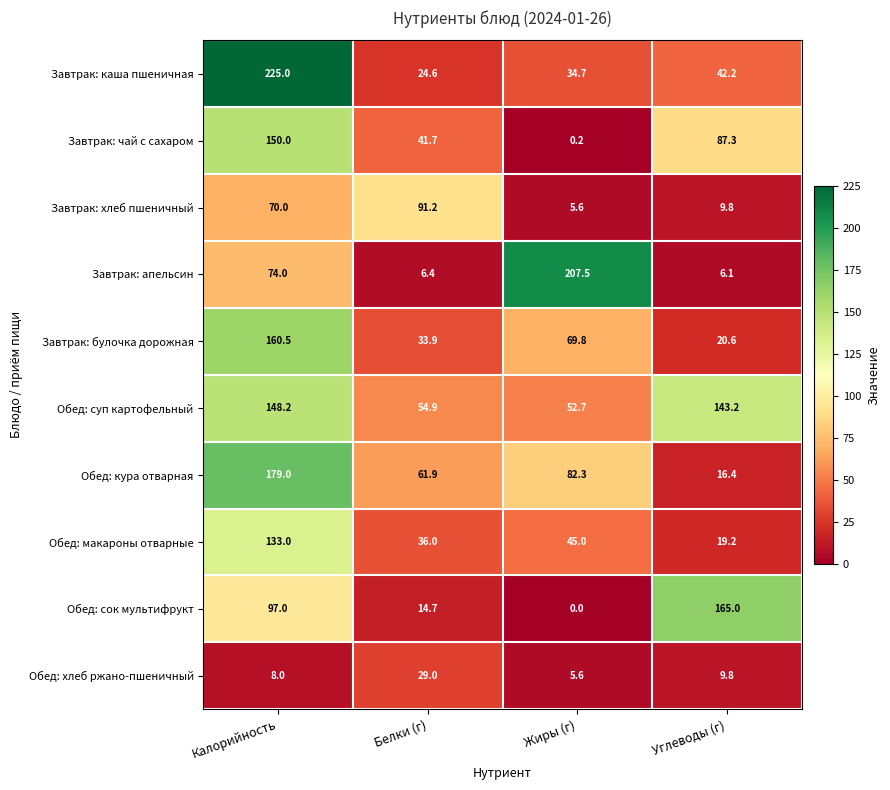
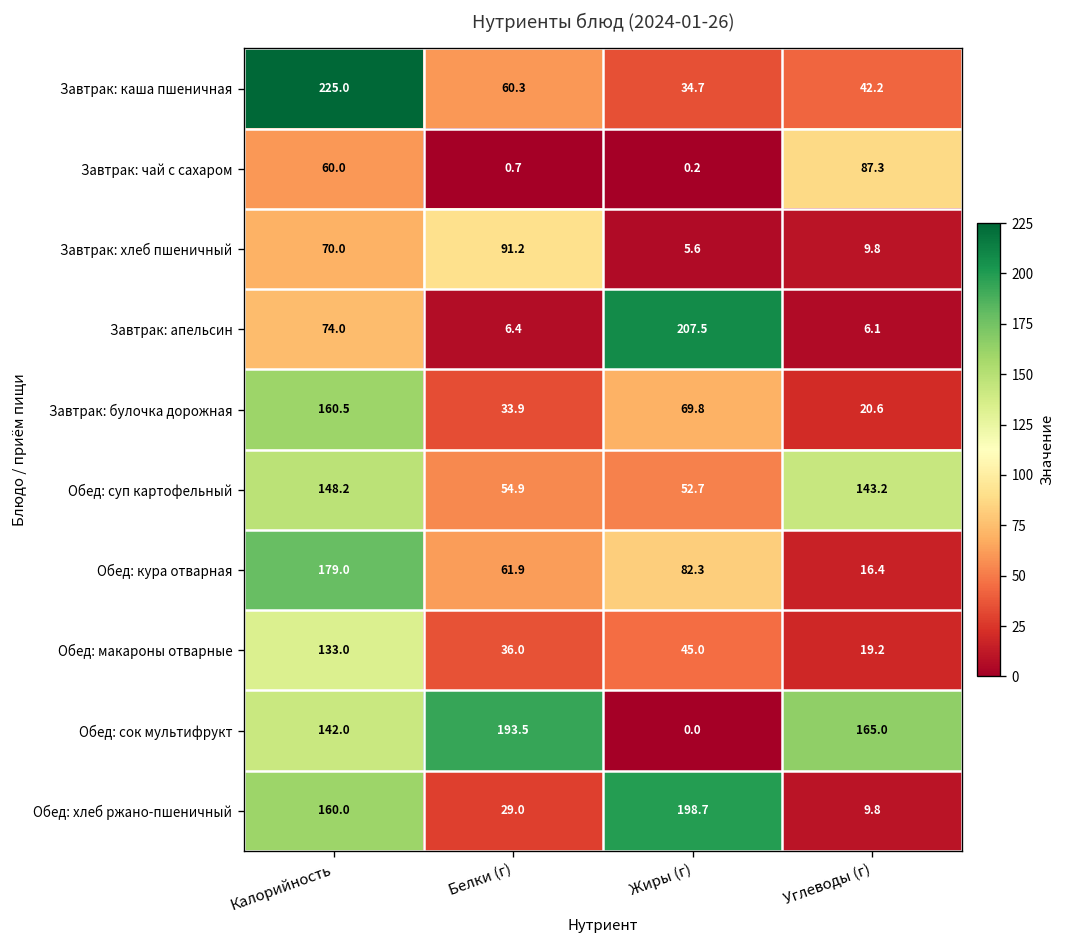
  {
    "Завтрак: каша пшеничная": {
      "Калорийность": 225.0,
-     "Белки (г)": 24.6,
+     "Белки (г)": 60.3,
      "Жиры (г)": 34.7,
      "Углеводы (г)": 42.2
    },
    "Завтрак: чай с сахаром": {
-     "Калорийность": 150.0,
-     "Белки (г)": 41.7,
+     "Калорийность": 60.0,
+     "Белки (г)": 0.7,
      "Жиры (г)": 0.2,
      "Углеводы (г)": 87.3
    },
    "Завтрак: хлеб пшеничный": {
      "Калорийность": 70.0,
      "Белки (г)": 91.2,
      "Жиры (г)": 5.6,
      "Углеводы (г)": 9.8
    },
    "Завтрак: апельсин": {
      "Калорийность": 74.0,
      "Белки (г)": 6.4,
      "Жиры (г)": 207.5,
      "Углеводы (г)": 6.1
    },
    "Завтрак: булочка дорожная": {
      "Калорийность": 160.5,
      "Белки (г)": 33.9,
      "Жиры (г)": 69.8,
      "Углеводы (г)": 20.6
    },
    "Обед: суп картофельный": {
      "Калорийность": 148.2,
      "Белки (г)": 54.9,
      "Жиры (г)": 52.7,
      "Углеводы (г)": 143.2
    },
    "Обед: кура отварная": {
      "Калорийность": 179.0,
      "Белки (г)": 61.9,
      "Жиры (г)": 82.3,
      "Углеводы (г)": 16.4
    },
    "Обед: макароны отварные": {
      "Калорийность": 133.0,
      "Белки (г)": 36.0,
      "Жиры (г)": 45.0,
      "Углеводы (г)": 19.2
    },
    "Обед: сок мультифрукт": {
-     "Калорийность": 97.0,
-     "Белки (г)": 14.7,
+     "Калорийность": 142.0,
+     "Белки (г)": 193.5,
      "Жиры (г)": 0.0,
      "Углеводы (г)": 165.0
    },
    "Обед: хлеб ржано-пшеничный": {
-     "Калорийность": 8.0,
+     "Калорийность": 160.0,
      "Белки (г)": 29.0,
-     "Жиры (г)": 5.6,
+     "Жиры (г)": 198.7,
      "Углеводы (г)": 9.8
    }
  }
